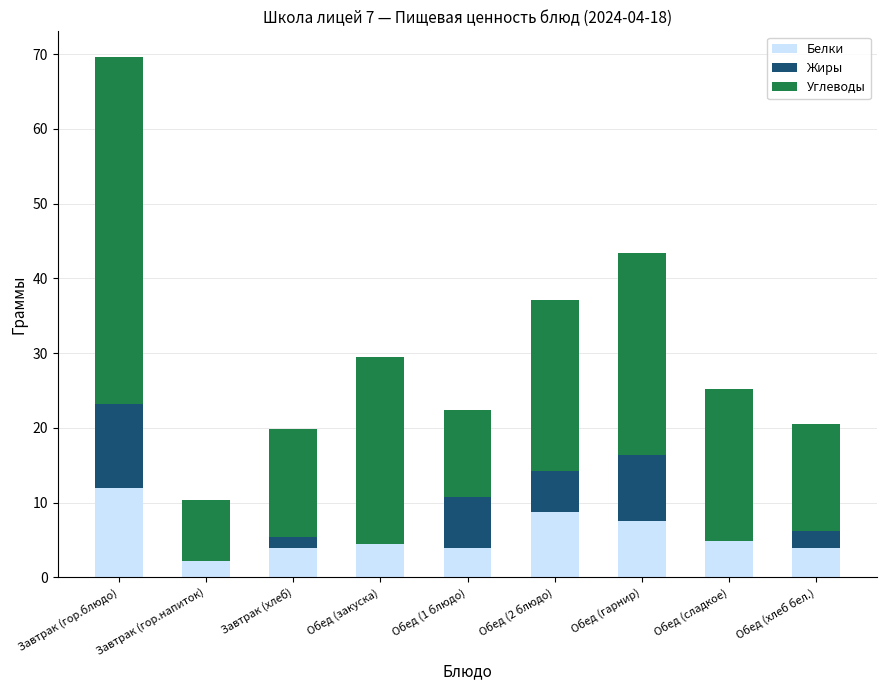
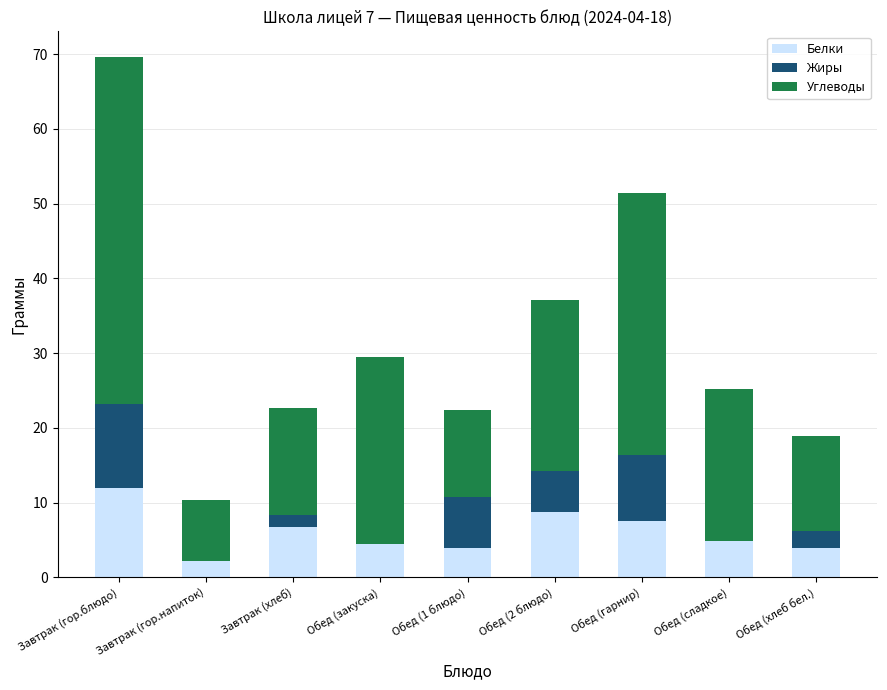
  {
    "Белки": {
      "Завтрак (гор.блюдо)": 12,
      "Завтрак (гор.напиток)": 2,
-     "Завтрак (хлеб)": 4,
+     "Завтрак (хлеб)": 7,
      "Обед (закуска)": 4,
      "Обед (1 блюдо)": 4,
      "Обед (2 блюдо)": 9,
      "Обед (гарнир)": 8,
      "Обед (сладкое)": 5,
      "Обед (хлеб бел.)": 4
    },
    "Жиры": {
      "Завтрак (гор.блюдо)": 11,
      "Завтрак (гор.напиток)": 0,
      "Завтрак (хлеб)": 2,
      "Обед (закуска)": 0,
      "Обед (1 блюдо)": 7,
      "Обед (2 блюдо)": 6,
      "Обед (гарнир)": 9,
      "Обед (сладкое)": 0,
      "Обед (хлеб бел.)": 2
    },
    "Углеводы": {
      "Завтрак (гор.блюдо)": 46,
      "Завтрак (гор.напиток)": 8,
      "Завтрак (хлеб)": 14,
      "Обед (закуска)": 25,
      "Обед (1 блюдо)": 12,
      "Обед (2 блюдо)": 23,
-     "Обед (гарнир)": 27,
+     "Обед (гарнир)": 35,
      "Обед (сладкое)": 20,
-     "Обед (хлеб бел.)": 14
+     "Обед (хлеб бел.)": 13
    }
  }
